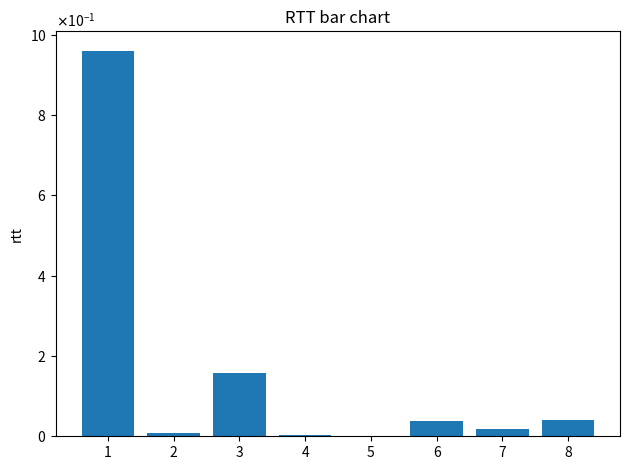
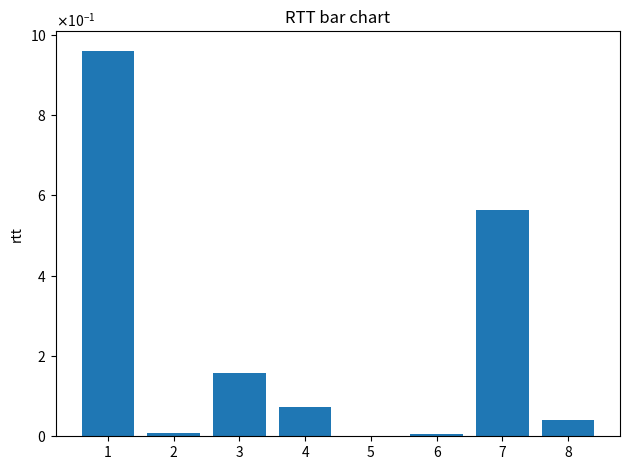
  {
    "1": 0.96,
    "2": 0.01,
    "3": 0.16,
-   "4": 0.00,
+   "4": 0.07,
    "5": 0.00,
-   "6": 0.04,
-   "7": 0.02,
+   "6": 0.01,
+   "7": 0.57,
    "8": 0.04
  }
